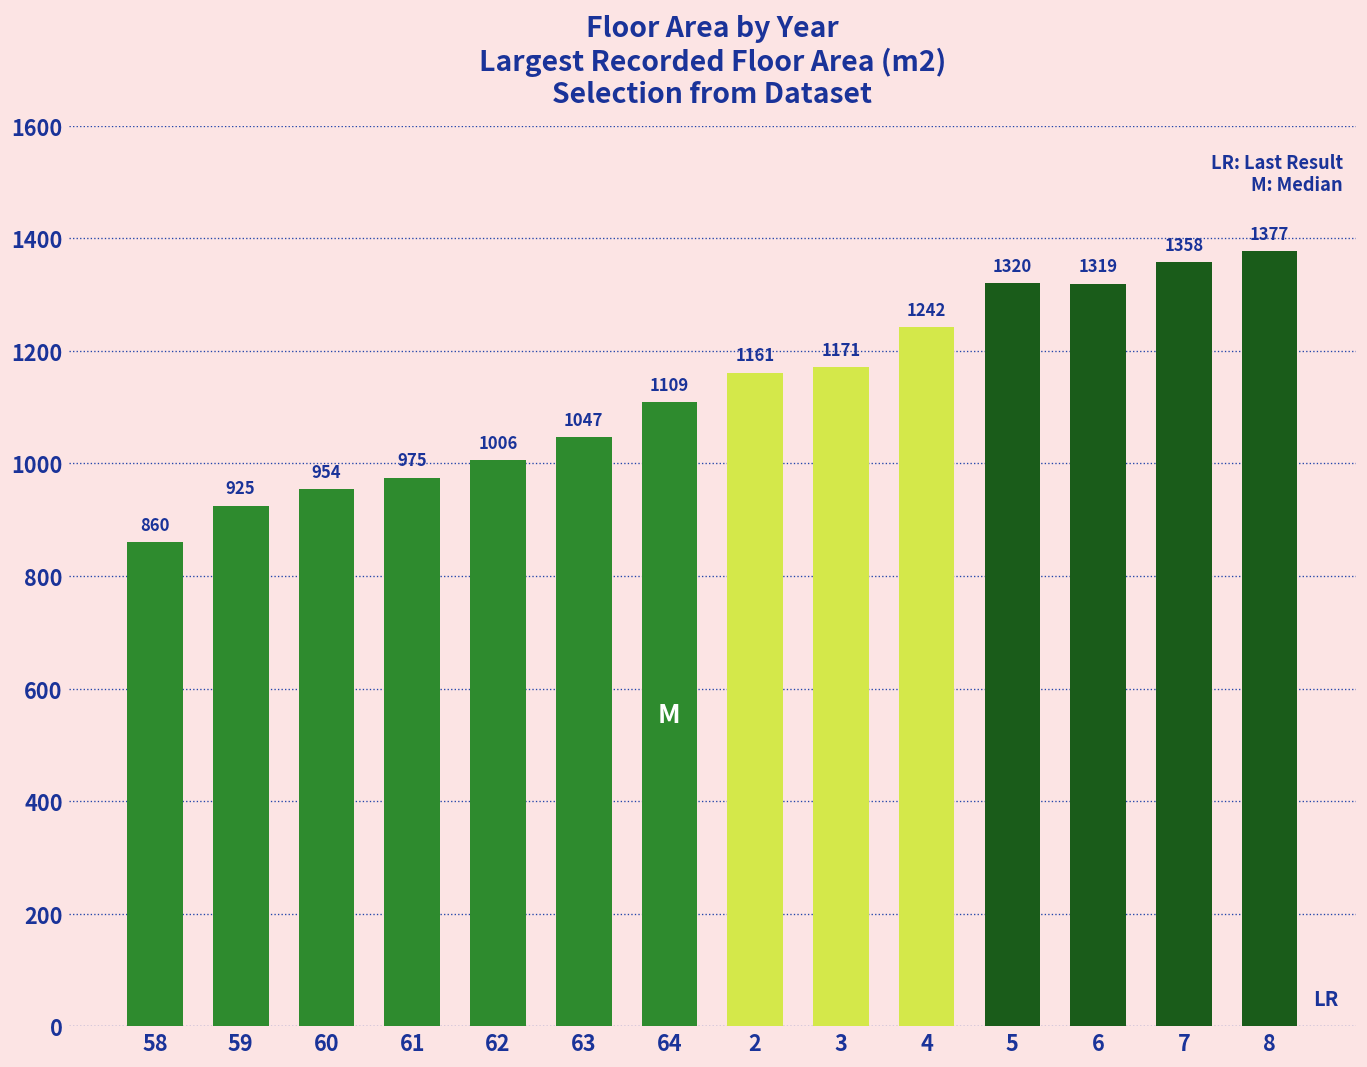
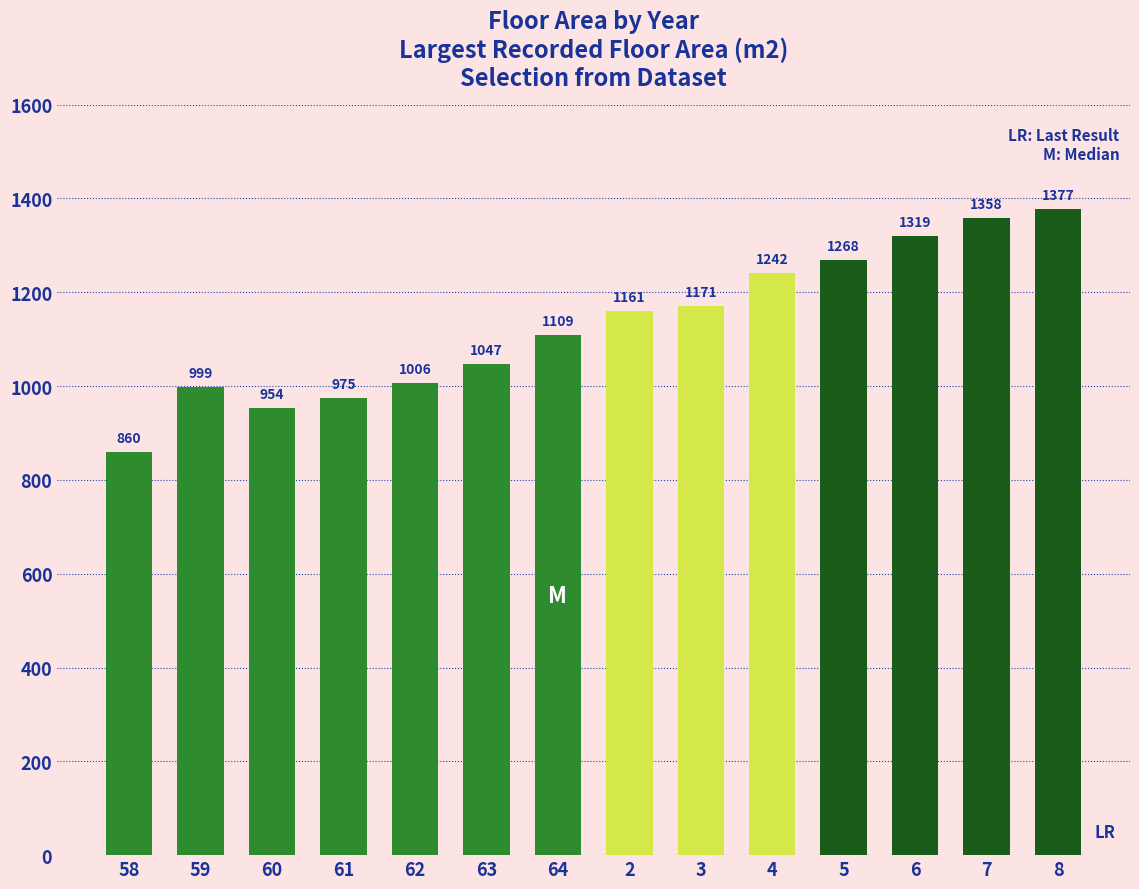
  {
    "58": 860,
-   "59": 925,
+   "59": 999,
    "60": 954,
    "61": 975,
    "62": 1006,
    "63": 1047,
    "64": 1109,
    "2": 1161,
    "3": 1171,
    "4": 1242,
-   "5": 1320,
+   "5": 1268,
    "6": 1319,
    "7": 1358,
    "8": 1377
  }
